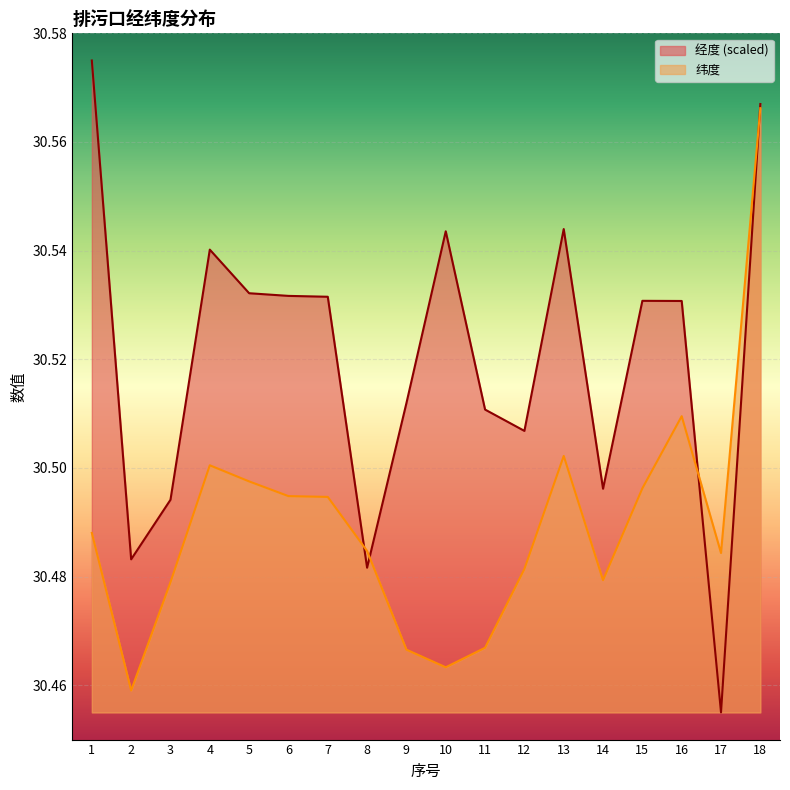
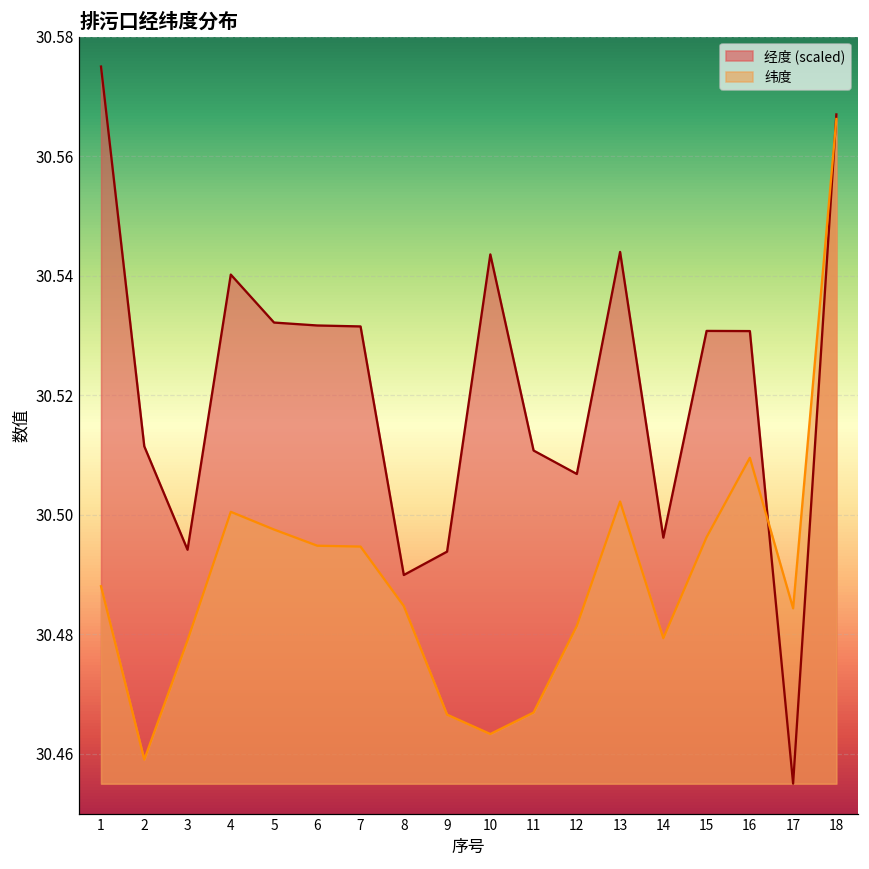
  {
    "经度 (scaled)": {
      "1": 30.575,
-     "2": 30.483,
+     "2": 30.511,
      "3": 30.494,
      "4": 30.540,
      "5": 30.532,
      "6": 30.532,
      "7": 30.532,
-     "8": 30.482,
-     "9": 30.512,
+     "8": 30.490,
+     "9": 30.494,
      "10": 30.544,
      "11": 30.511,
      "12": 30.507,
      "13": 30.544,
      "14": 30.496,
      "15": 30.531,
      "16": 30.531,
      "17": 30.455,
      "18": 30.567
    },
    "纬度": {
      "1": 30.488,
      "2": 30.459,
      "3": 30.479,
      "4": 30.500,
      "5": 30.498,
      "6": 30.495,
      "7": 30.495,
      "8": 30.485,
      "9": 30.467,
      "10": 30.463,
      "11": 30.467,
      "12": 30.481,
      "13": 30.502,
      "14": 30.479,
      "15": 30.496,
      "16": 30.510,
      "17": 30.484,
      "18": 30.566
    }
  }
